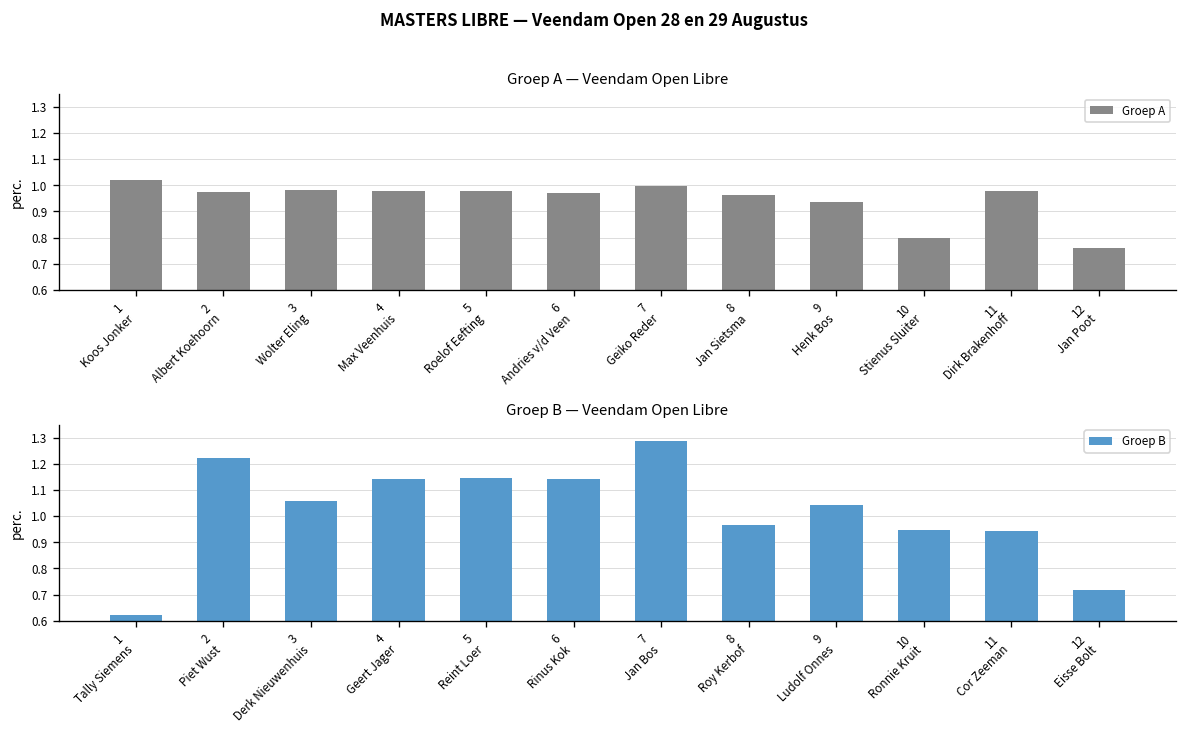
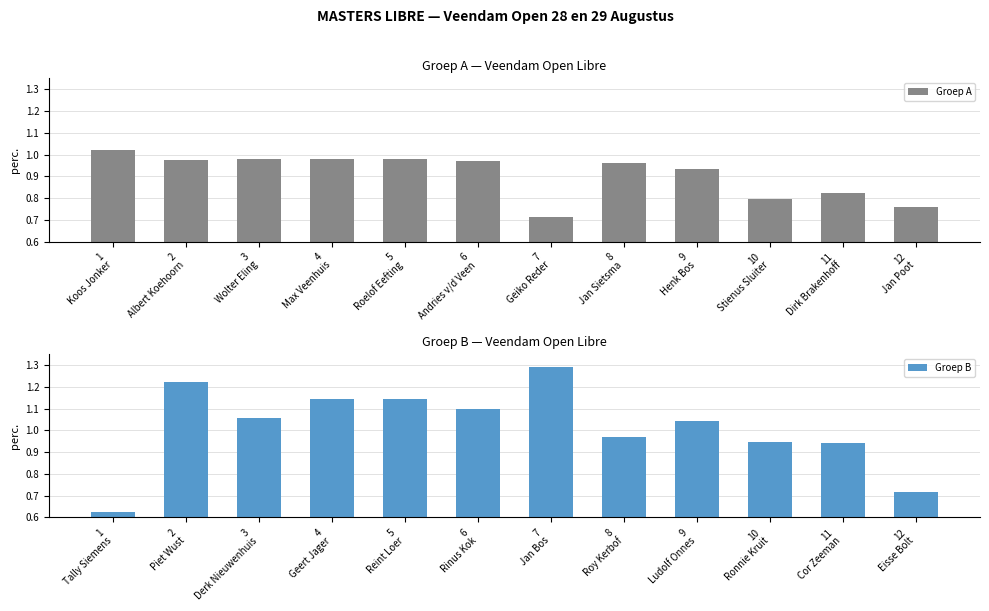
  {
    "Groep A — Veendam Open Libre": {
      "1 Koos Jonker": 1.02,
      "2 Albert Koehoorn": 0.97,
      "3 Wolter Eling": 0.98,
      "4 Max Veenhuis": 0.98,
      "5 Roelof Eefting": 0.98,
      "6 Andries v/d Veen": 0.97,
-     "7 Geiko Reder": 1.00,
+     "7 Geiko Reder": 0.71,
      "8 Jan Sietsma": 0.96,
      "9 Henk Bos": 0.94,
      "10 Stienus Sluiter": 0.80,
-     "11 Dirk Brakenhoff": 0.98,
+     "11 Dirk Brakenhoff": 0.82,
      "12 Jan Poot": 0.76
    },
    "Groep B — Veendam Open Libre": {
      "1 Tally Siemens": 0.62,
      "2 Piet Wust": 1.22,
      "3 Derk Nieuwenhuis": 1.06,
      "4 Geert Jager": 1.14,
      "5 Reint Loer": 1.14,
-     "6 Rinus Kok": 1.14,
+     "6 Rinus Kok": 1.10,
      "7 Jan Bos": 1.29,
      "8 Roy Kerbof": 0.97,
      "9 Ludolf Onnes": 1.04,
      "10 Ronnie Kruit": 0.95,
      "11 Cor Zeeman": 0.94,
      "12 Eisse Bolt": 0.72
    }
  }
